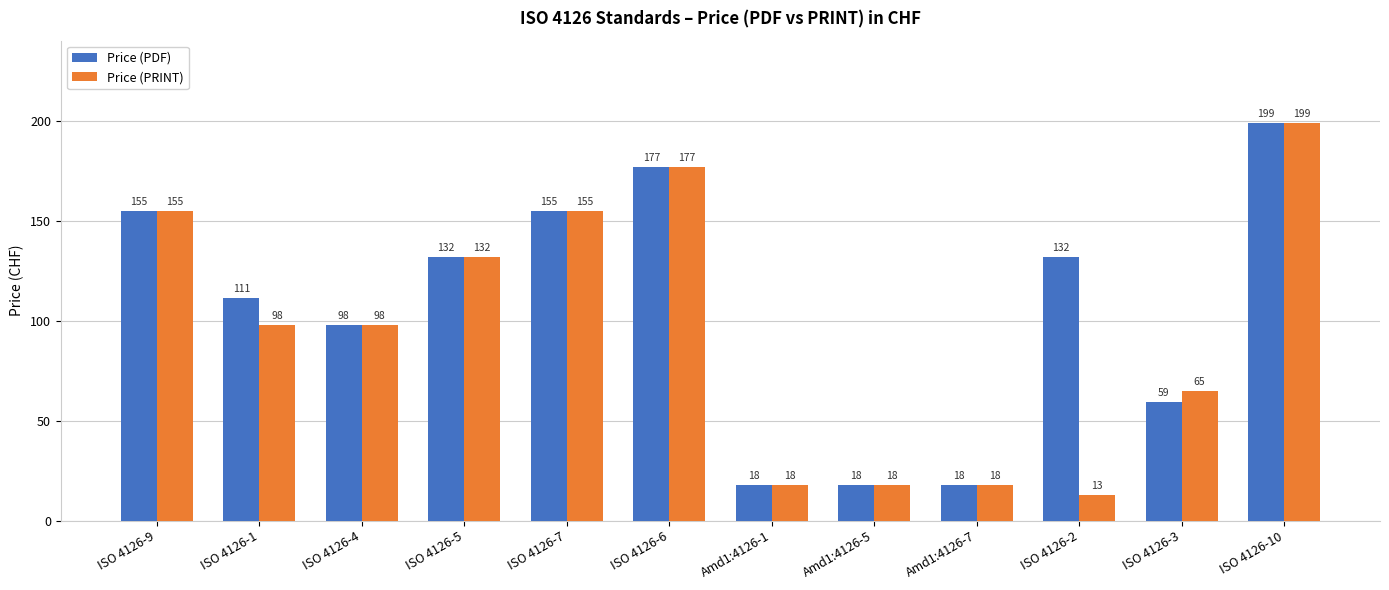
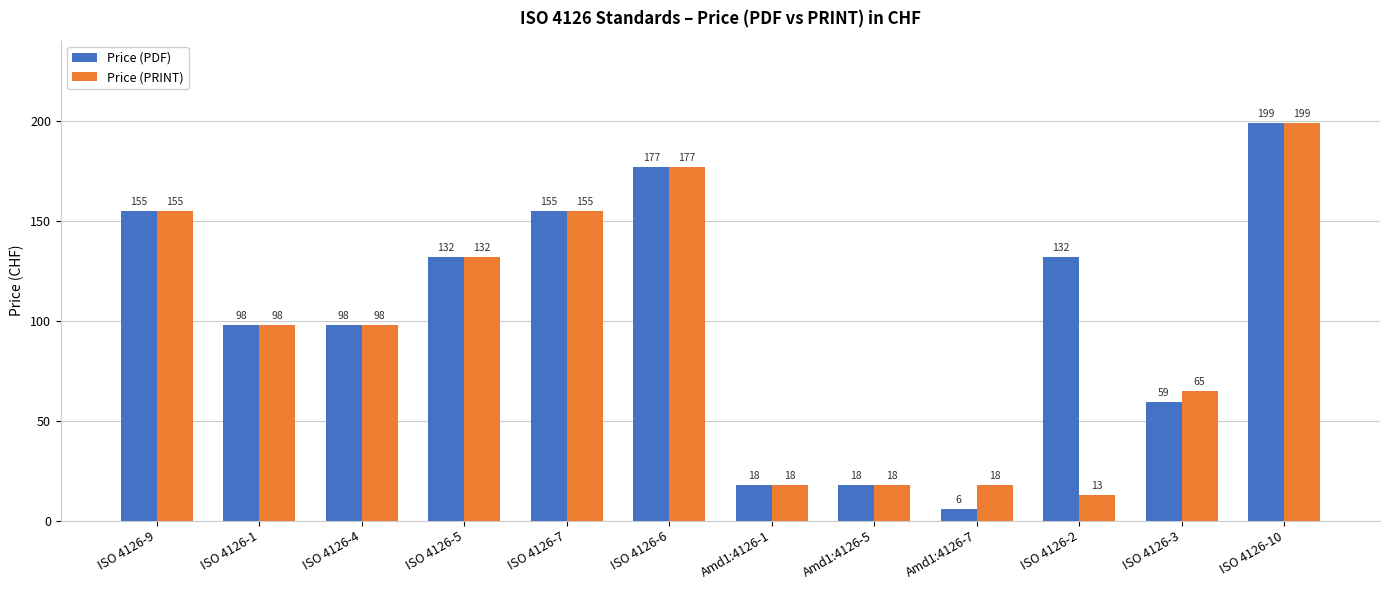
  {
    "Price (PDF)": {
      "ISO 4126-9": 155,
-     "ISO 4126-1": 111,
+     "ISO 4126-1": 98,
      "ISO 4126-4": 98,
      "ISO 4126-5": 132,
      "ISO 4126-7": 155,
      "ISO 4126-6": 177,
      "Amd1:4126-1": 18,
      "Amd1:4126-5": 18,
-     "Amd1:4126-7": 18,
+     "Amd1:4126-7": 6,
      "ISO 4126-2": 132,
      "ISO 4126-3": 59,
      "ISO 4126-10": 199
    },
    "Price (PRINT)": {
      "ISO 4126-9": 155,
      "ISO 4126-1": 98,
      "ISO 4126-4": 98,
      "ISO 4126-5": 132,
      "ISO 4126-7": 155,
      "ISO 4126-6": 177,
      "Amd1:4126-1": 18,
      "Amd1:4126-5": 18,
      "Amd1:4126-7": 18,
      "ISO 4126-2": 13,
      "ISO 4126-3": 65,
      "ISO 4126-10": 199
    }
  }
